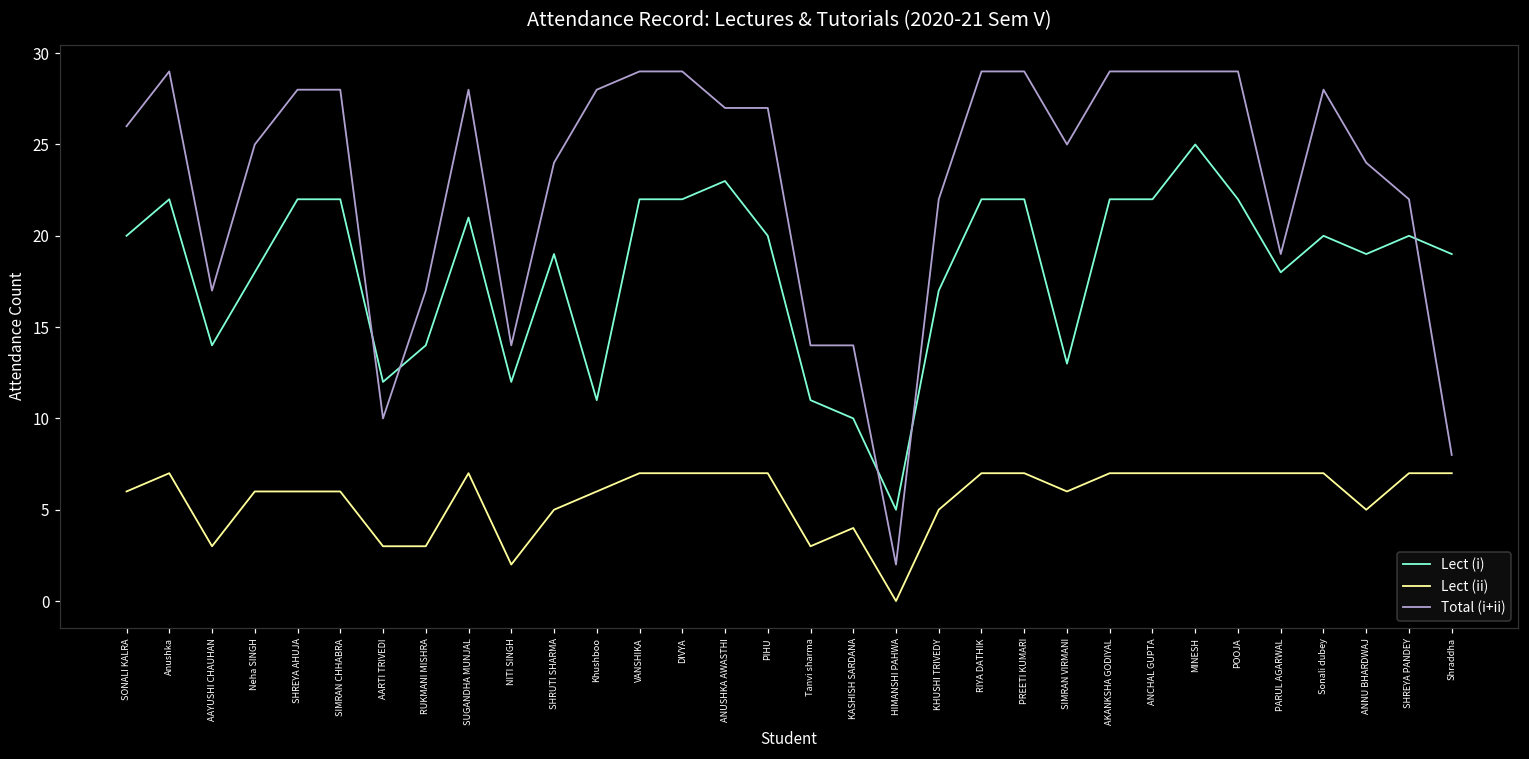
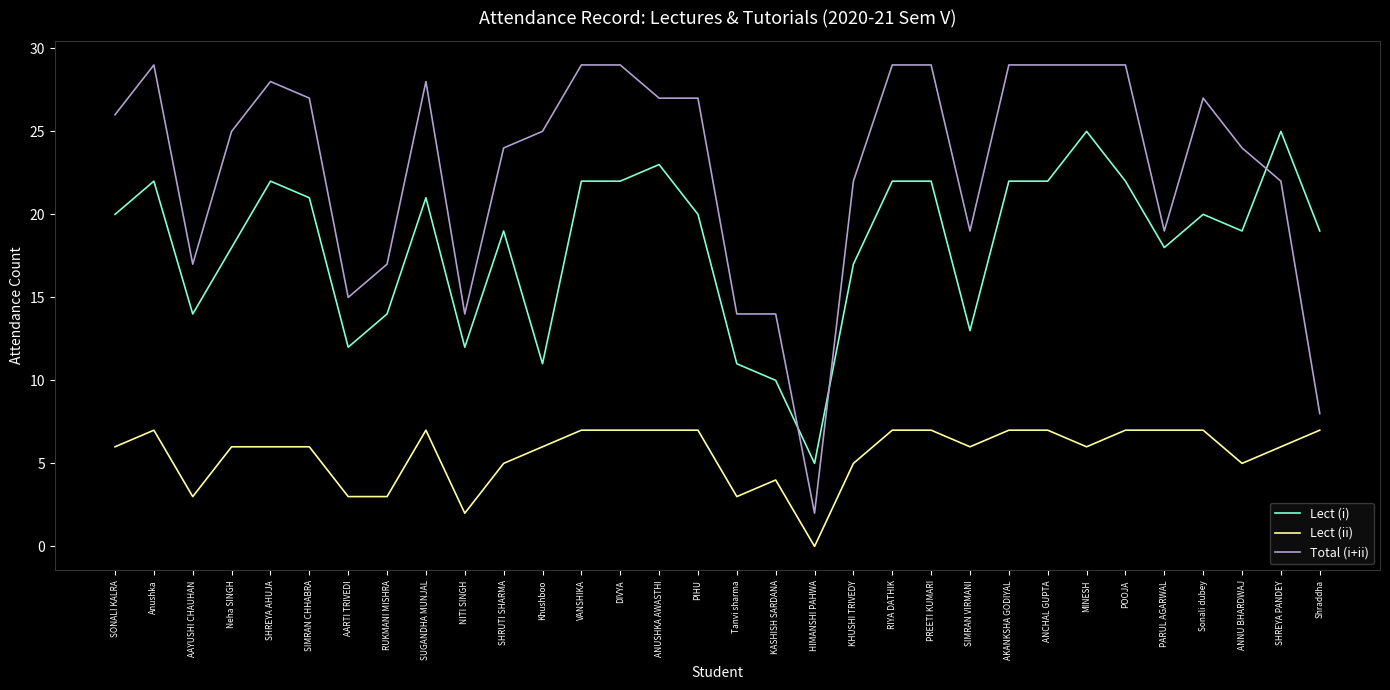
  {
    "Lect (i)": {
      "SONALI KALRA": 20,
      "Anushka": 22,
      "AAYUSHI CHAUHAN": 14,
      "Neha SINGH": 18,
      "SHREYA AHUJA": 22,
-     "SIMRAN CHHABRA": 22,
+     "SIMRAN CHHABRA": 21,
      "AARTI TRIVEDI": 12,
      "RUKMANI MISHRA": 14,
      "SUGANDHA MUNJAL": 21,
      "NITI SINGH": 12,
      "SHRUTI SHARMA": 19,
      "Khushboo": 11,
      "VANSHIKA": 22,
      "DIVYA": 22,
      "ANUSHKA AWASTHI": 23,
      "PIHU": 20,
      "Tanvi sharma": 11,
      "KASHISH SARDANA": 10,
      "HIMANSHI PAHWA": 5,
      "KHUSHI TRIVEDY": 17,
      "RIYA DATHIK": 22,
      "PREETI KUMARI": 22,
      "SIMRAN VIRMANI": 13,
      "AKANKSHA GODIYAL": 22,
      "ANCHAL GUPTA": 22,
      "MINESH": 25,
      "POOJA": 22,
      "PARUL AGARWAL": 18,
      "Sonali dubey": 20,
      "ANNU BHARDWAJ": 19,
-     "SHREYA PANDEY": 20,
+     "SHREYA PANDEY": 25,
      "Shraddha": 19
    },
    "Lect (ii)": {
      "SONALI KALRA": 6,
      "Anushka": 7,
      "AAYUSHI CHAUHAN": 3,
      "Neha SINGH": 6,
      "SHREYA AHUJA": 6,
      "SIMRAN CHHABRA": 6,
      "AARTI TRIVEDI": 3,
      "RUKMANI MISHRA": 3,
      "SUGANDHA MUNJAL": 7,
      "NITI SINGH": 2,
      "SHRUTI SHARMA": 5,
      "Khushboo": 6,
      "VANSHIKA": 7,
      "DIVYA": 7,
      "ANUSHKA AWASTHI": 7,
      "PIHU": 7,
      "Tanvi sharma": 3,
      "KASHISH SARDANA": 4,
      "HIMANSHI PAHWA": 0,
      "KHUSHI TRIVEDY": 5,
      "RIYA DATHIK": 7,
      "PREETI KUMARI": 7,
      "SIMRAN VIRMANI": 6,
      "AKANKSHA GODIYAL": 7,
      "ANCHAL GUPTA": 7,
-     "MINESH": 7,
+     "MINESH": 6,
      "POOJA": 7,
      "PARUL AGARWAL": 7,
      "Sonali dubey": 7,
      "ANNU BHARDWAJ": 5,
-     "SHREYA PANDEY": 7,
+     "SHREYA PANDEY": 6,
      "Shraddha": 7
    },
    "Total (i+ii)": {
      "SONALI KALRA": 26,
      "Anushka": 29,
      "AAYUSHI CHAUHAN": 17,
      "Neha SINGH": 25,
      "SHREYA AHUJA": 28,
-     "SIMRAN CHHABRA": 28,
-     "AARTI TRIVEDI": 10,
+     "SIMRAN CHHABRA": 27,
+     "AARTI TRIVEDI": 15,
      "RUKMANI MISHRA": 17,
      "SUGANDHA MUNJAL": 28,
      "NITI SINGH": 14,
      "SHRUTI SHARMA": 24,
-     "Khushboo": 28,
+     "Khushboo": 25,
      "VANSHIKA": 29,
      "DIVYA": 29,
      "ANUSHKA AWASTHI": 27,
      "PIHU": 27,
      "Tanvi sharma": 14,
      "KASHISH SARDANA": 14,
      "HIMANSHI PAHWA": 2,
      "KHUSHI TRIVEDY": 22,
      "RIYA DATHIK": 29,
      "PREETI KUMARI": 29,
-     "SIMRAN VIRMANI": 25,
+     "SIMRAN VIRMANI": 19,
      "AKANKSHA GODIYAL": 29,
      "ANCHAL GUPTA": 29,
      "MINESH": 29,
      "POOJA": 29,
      "PARUL AGARWAL": 19,
-     "Sonali dubey": 28,
+     "Sonali dubey": 27,
      "ANNU BHARDWAJ": 24,
      "SHREYA PANDEY": 22,
      "Shraddha": 8
    }
  }
